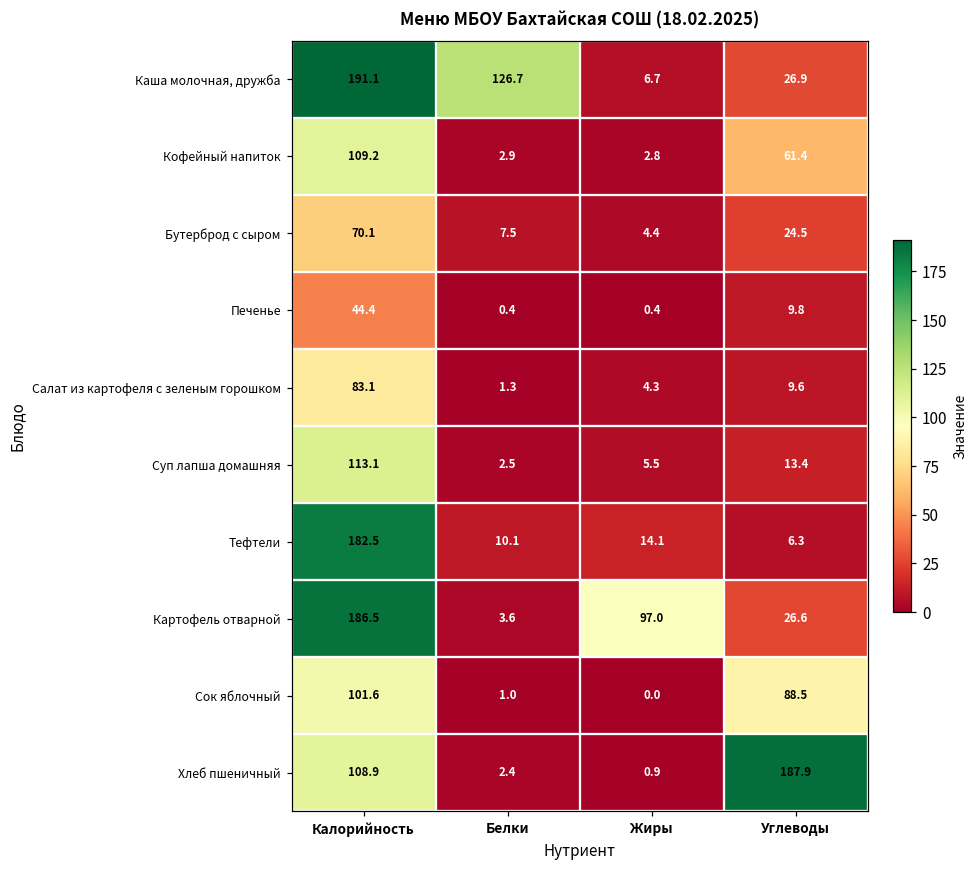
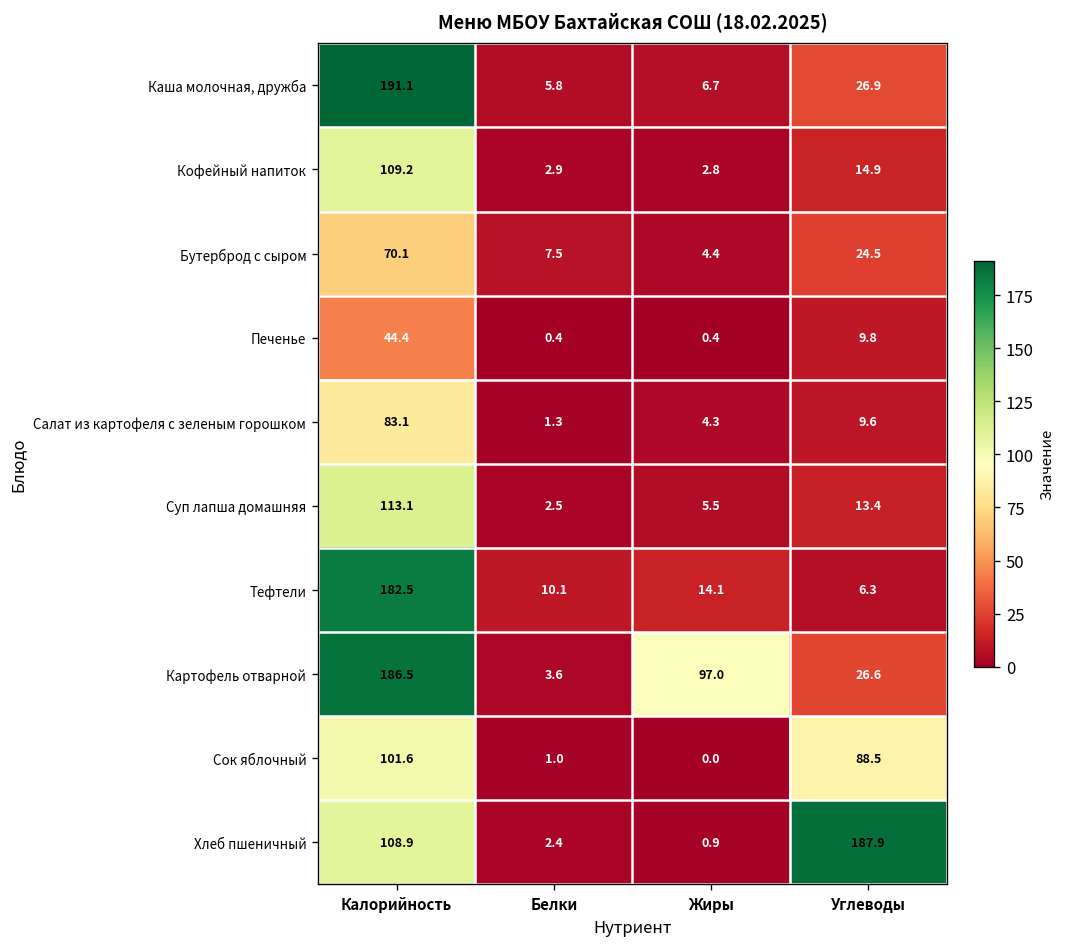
  {
    "Каша молочная, дружба": {
      "Калорийность": 191.1,
-     "Белки": 126.7,
+     "Белки": 5.8,
      "Жиры": 6.7,
      "Углеводы": 26.9
    },
    "Кофейный напиток": {
      "Калорийность": 109.2,
      "Белки": 2.9,
      "Жиры": 2.8,
-     "Углеводы": 61.4
+     "Углеводы": 14.9
    },
    "Бутерброд с сыром": {
      "Калорийность": 70.1,
      "Белки": 7.5,
      "Жиры": 4.4,
      "Углеводы": 24.5
    },
    "Печенье": {
      "Калорийность": 44.4,
      "Белки": 0.4,
      "Жиры": 0.4,
      "Углеводы": 9.8
    },
    "Салат из картофеля с зеленым горошком": {
      "Калорийность": 83.1,
      "Белки": 1.3,
      "Жиры": 4.3,
      "Углеводы": 9.6
    },
    "Суп лапша домашняя": {
      "Калорийность": 113.1,
      "Белки": 2.5,
      "Жиры": 5.5,
      "Углеводы": 13.4
    },
    "Тефтели": {
      "Калорийность": 182.5,
      "Белки": 10.1,
      "Жиры": 14.1,
      "Углеводы": 6.3
    },
    "Картофель отварной": {
      "Калорийность": 186.5,
      "Белки": 3.6,
      "Жиры": 97.0,
      "Углеводы": 26.6
    },
    "Сок яблочный": {
      "Калорийность": 101.6,
      "Белки": 1.0,
      "Жиры": 0.0,
      "Углеводы": 88.5
    },
    "Хлеб пшеничный": {
      "Калорийность": 108.9,
      "Белки": 2.4,
      "Жиры": 0.9,
      "Углеводы": 187.9
    }
  }
